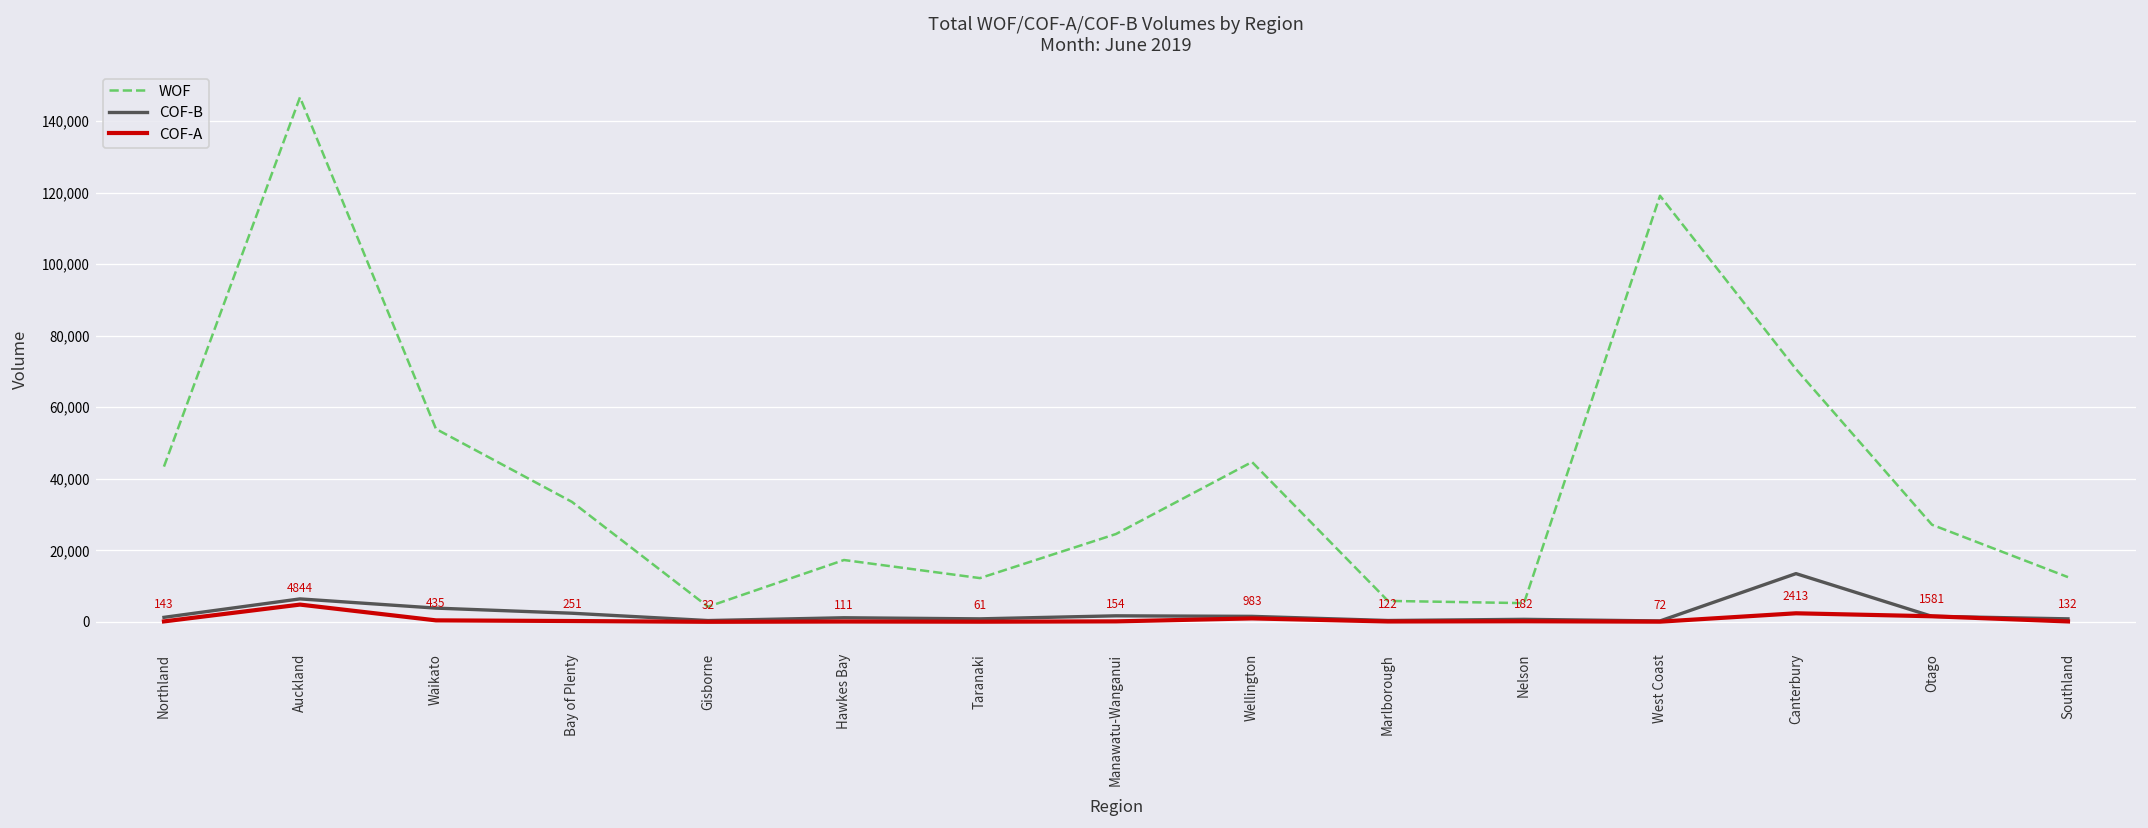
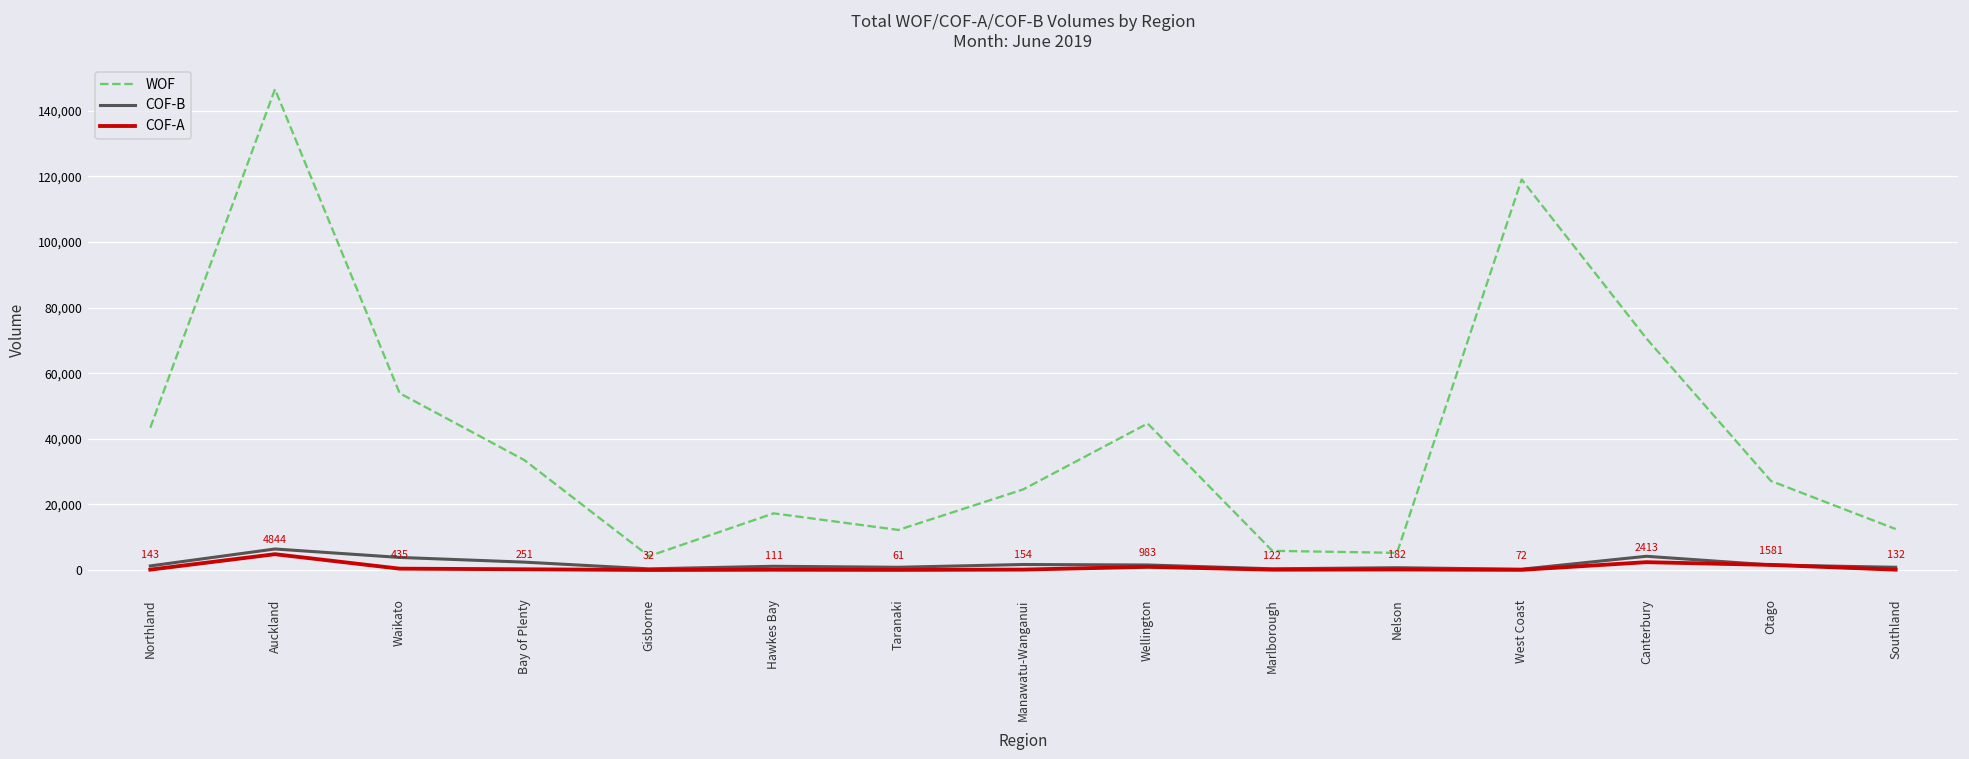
  {
    "WOF": {
      "Northland": "43,000",
      "Auckland": "147,000",
      "Waikato": "54,000",
      "Bay of Plenty": "34,000",
      "Hawkes Bay": "17,000",
      "Taranaki": "12,000",
      "Manawatu-Wanganui": "25,000",
      "Wellington": "45,000",
      "West Coast": "119,000",
      "Canterbury": "71,000",
      "Otago": "27,000",
      "Southland": "13,000"
    },
    "COF-B": {
-     "Canterbury": "13,000"
+     "Canterbury": "4,000"
    },
    "COF-A": {
      "Northland": "143",
      "Auckland": "4844",
      "Hawkes Bay": "111",
      "Manawatu-Wanganui": "154",
      "Canterbury": "2413"
    }
  }
